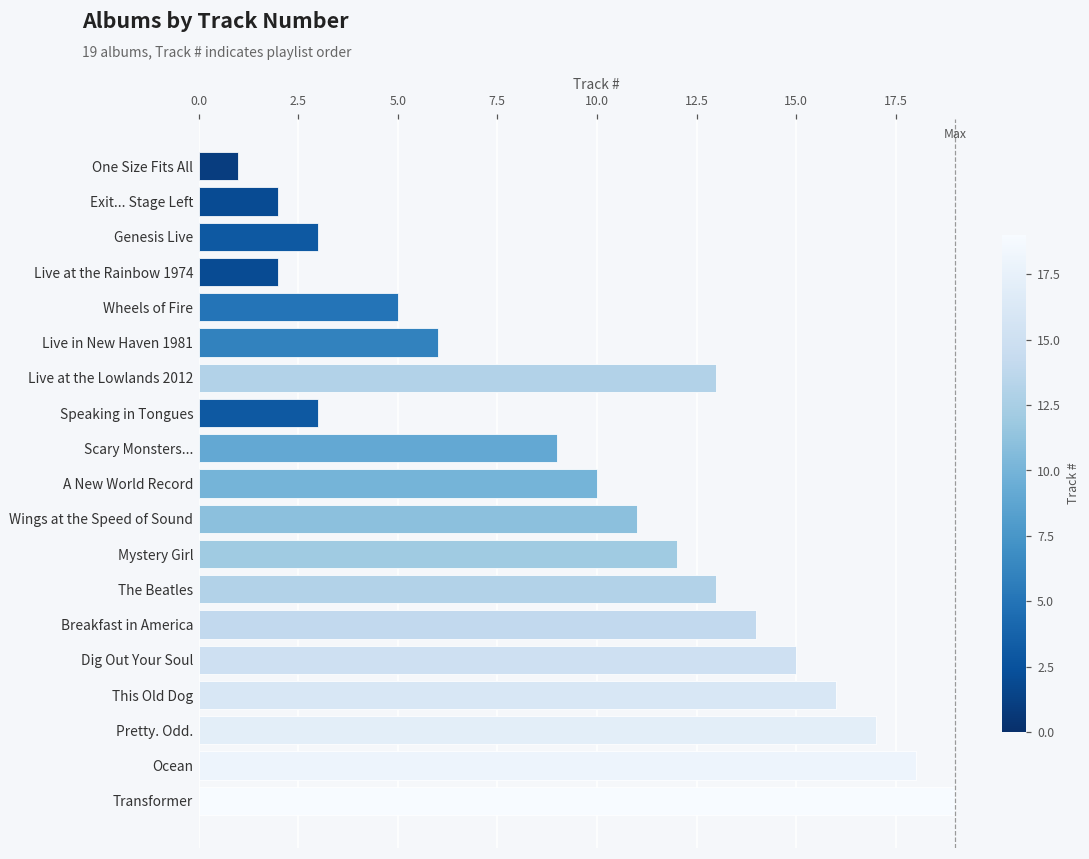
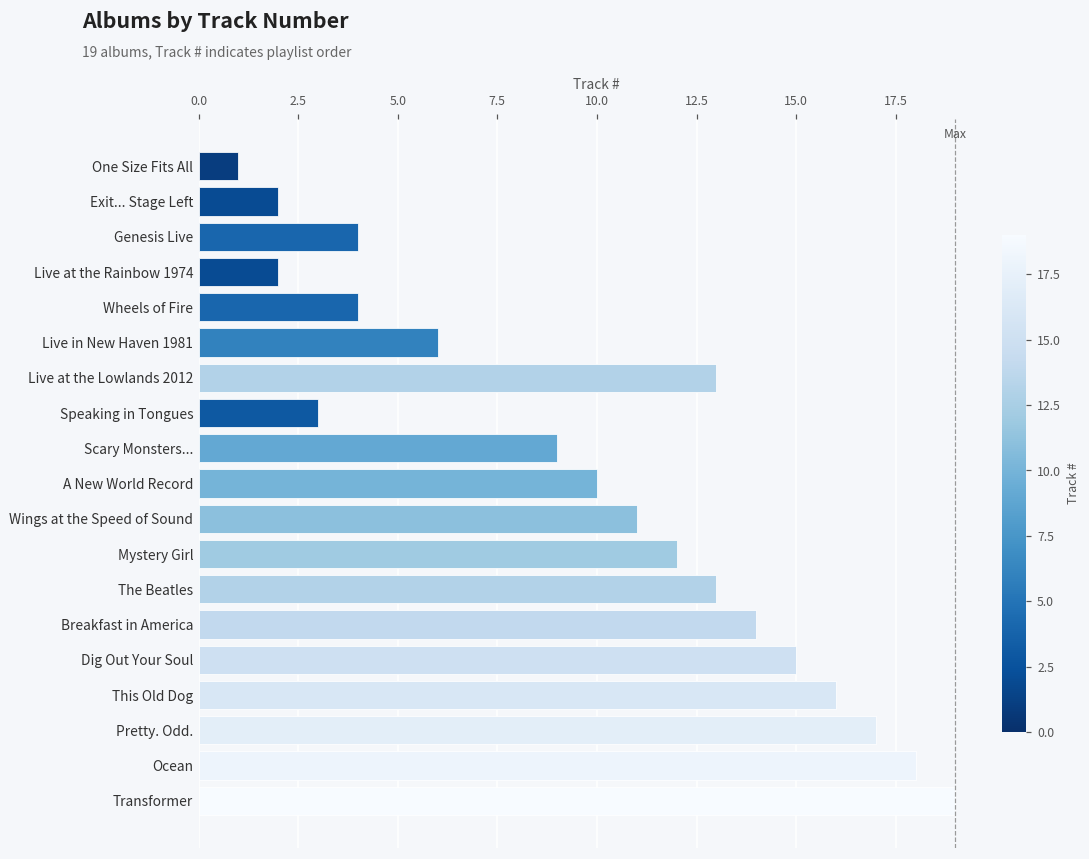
  {
    "One Size Fits All": 1,
    "Exit... Stage Left": 2,
-   "Genesis Live": 3,
+   "Genesis Live": 4,
    "Live at the Rainbow 1974": 2,
-   "Wheels of Fire": 5,
+   "Wheels of Fire": 4,
    "Live in New Haven 1981": 6,
    "Live at the Lowlands 2012": 13,
    "Speaking in Tongues": 3,
    "Scary Monsters...": 9,
    "A New World Record": 10,
    "Wings at the Speed of Sound": 11,
    "Mystery Girl": 12,
    "The Beatles": 13,
    "Breakfast in America": 14,
    "Dig Out Your Soul": 15,
    "This Old Dog": 16,
    "Pretty. Odd.": 17,
    "Ocean": 18,
    "Transformer": 19
  }
